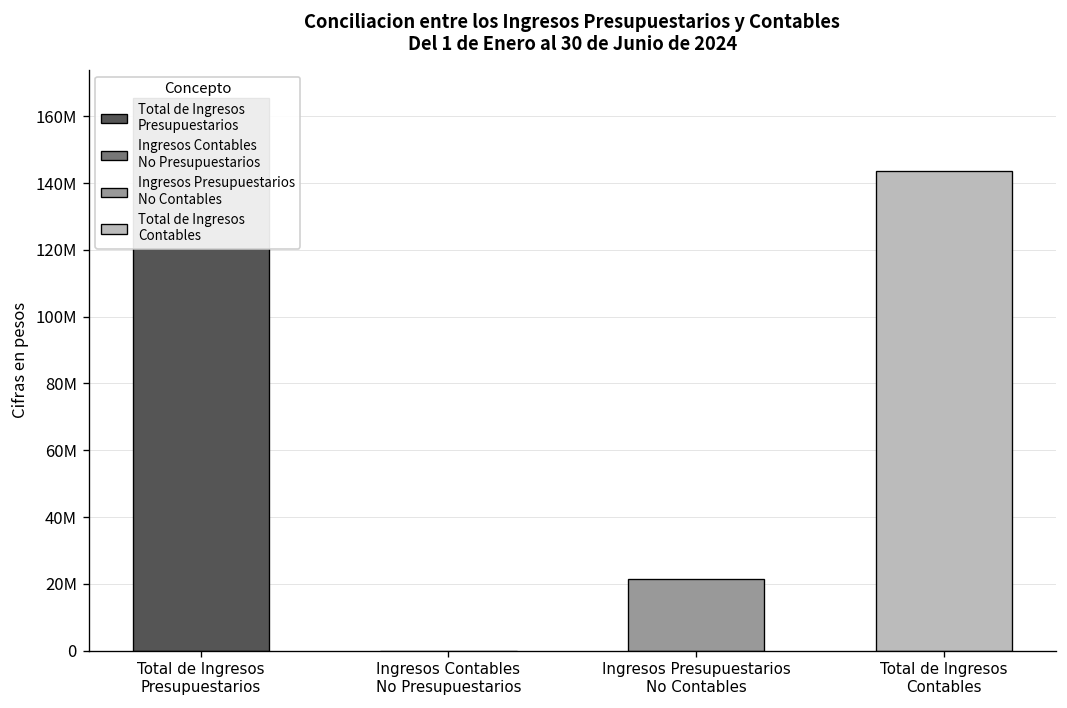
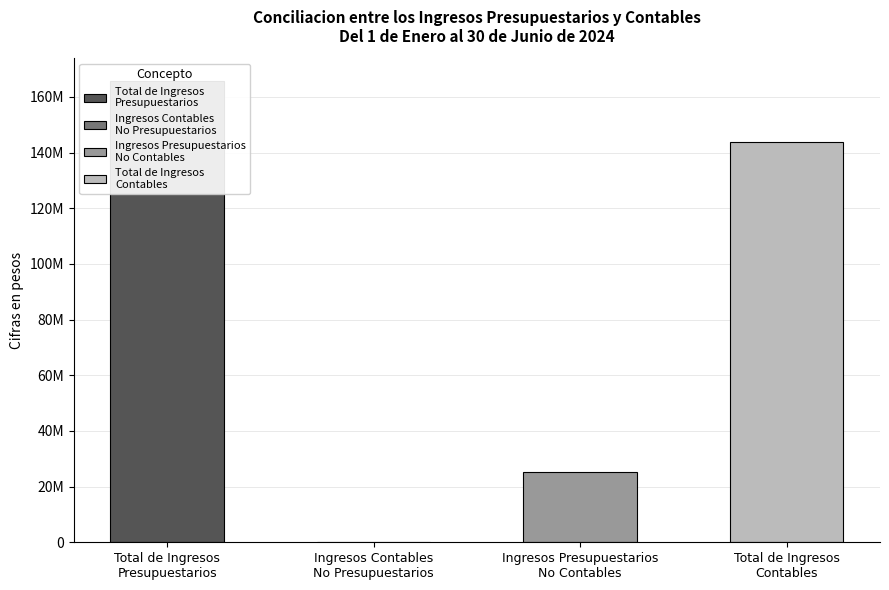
  {
    "Ingresos Contables No Presupuestarios": 0,
-   "Ingresos Presupuestarios No Contables": 22000000,
+   "Ingresos Presupuestarios No Contables": 25000000,
    "Total de Ingresos Contables": 144000000
  }
